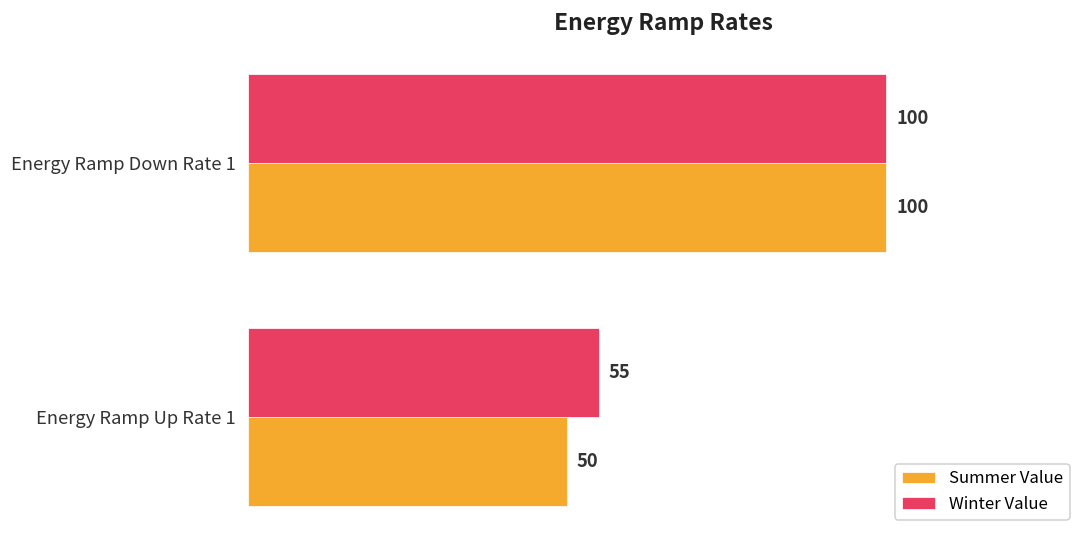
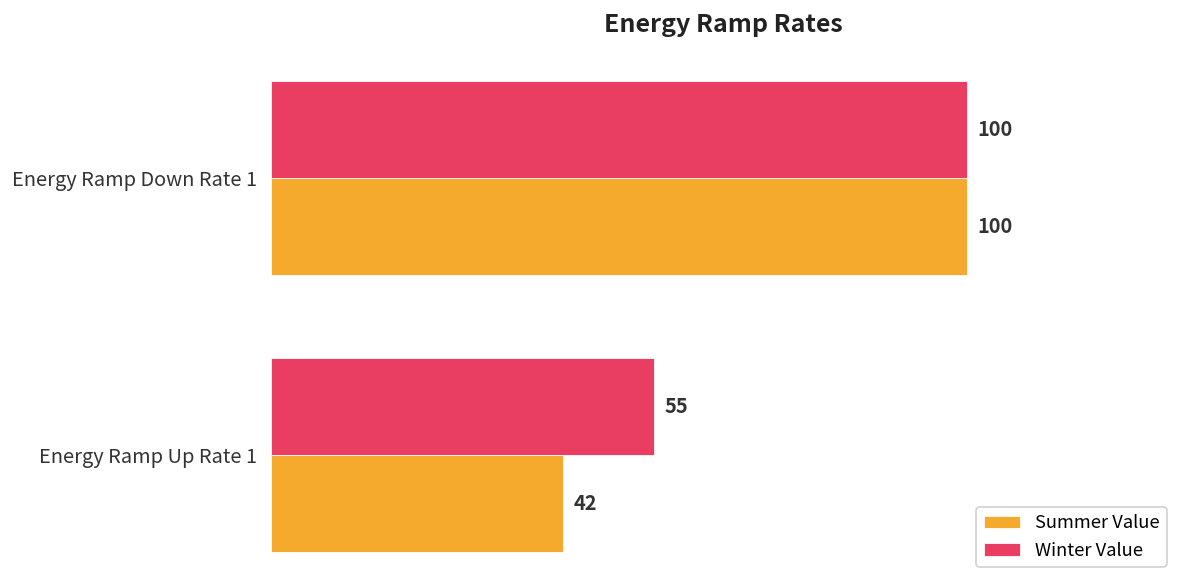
  {
    "Summer Value": {
      "Energy Ramp Down Rate 1": 100,
-     "Energy Ramp Up Rate 1": 50
+     "Energy Ramp Up Rate 1": 42
    },
    "Winter Value": {
      "Energy Ramp Down Rate 1": 100,
      "Energy Ramp Up Rate 1": 55
    }
  }
